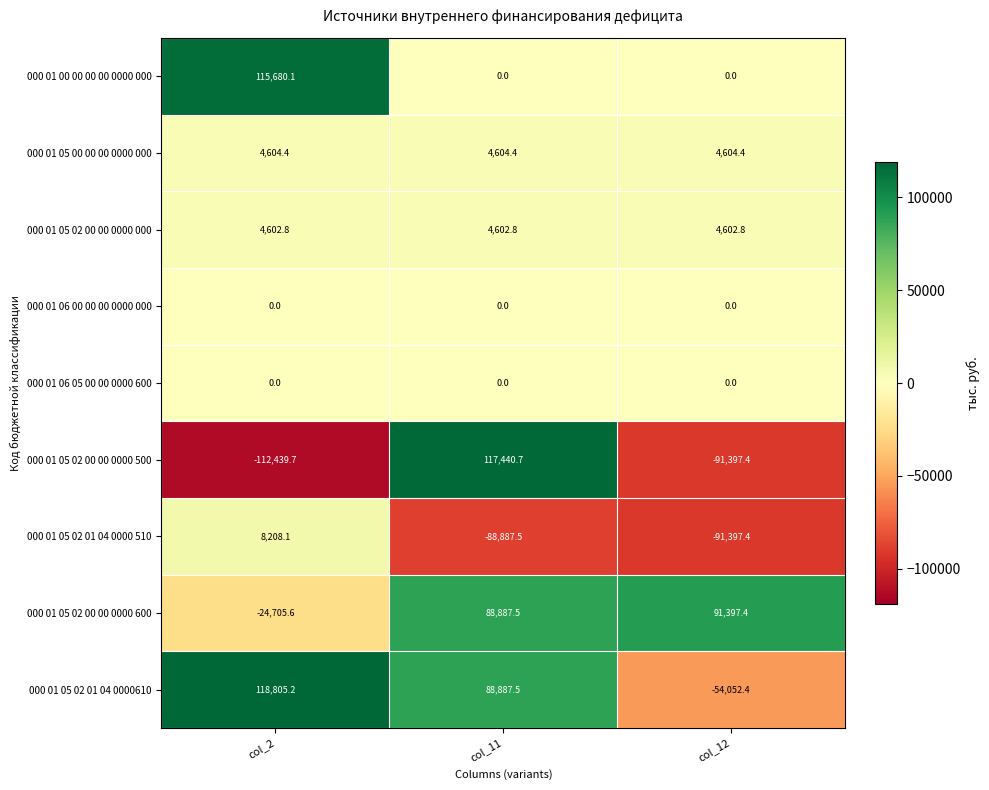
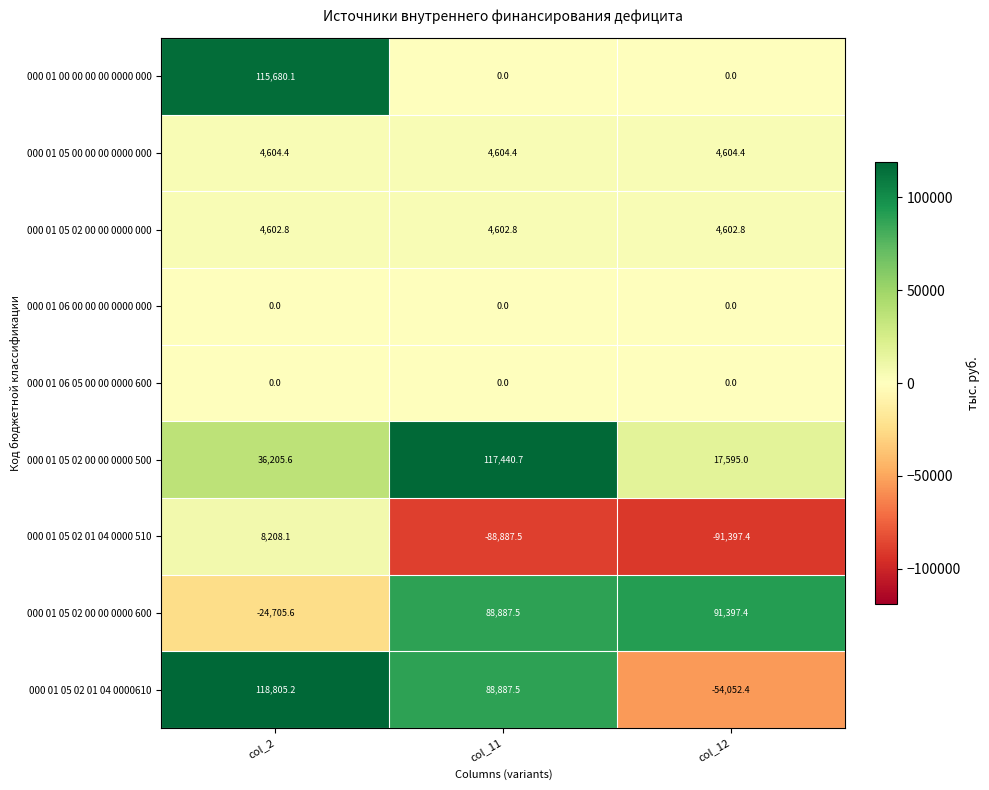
  {
    "000 01 00 00 00 00 0000 000": {
      "col_2": "115,680.1",
      "col_11": "0.0",
      "col_12": "0.0"
    },
    "000 01 05 00 00 00 0000 000": {
      "col_2": "4,604.4",
      "col_11": "4,604.4",
      "col_12": "4,604.4"
    },
    "000 01 05 02 00 00 0000 000": {
      "col_2": "4,602.8",
      "col_11": "4,602.8",
      "col_12": "4,602.8"
    },
    "000 01 06 00 00 00 0000 000": {
      "col_2": "0.0",
      "col_11": "0.0",
      "col_12": "0.0"
    },
    "000 01 06 05 00 00 0000 600": {
      "col_2": "0.0",
      "col_11": "0.0",
      "col_12": "0.0"
    },
    "000 01 05 02 00 00 0000 500": {
-     "col_2": "-112,439.7",
+     "col_2": "36,205.6",
      "col_11": "117,440.7",
-     "col_12": "-91,397.4"
+     "col_12": "17,595.0"
    },
    "000 01 05 02 01 04 0000 510": {
      "col_2": "8,208.1",
      "col_11": "-88,887.5",
      "col_12": "-91,397.4"
    },
    "000 01 05 02 00 00 0000 600": {
      "col_2": "-24,705.6",
      "col_11": "88,887.5",
      "col_12": "91,397.4"
    },
    "000 01 05 02 01 04 0000610": {
      "col_2": "118,805.2",
      "col_11": "88,887.5",
      "col_12": "-54,052.4"
    }
  }
